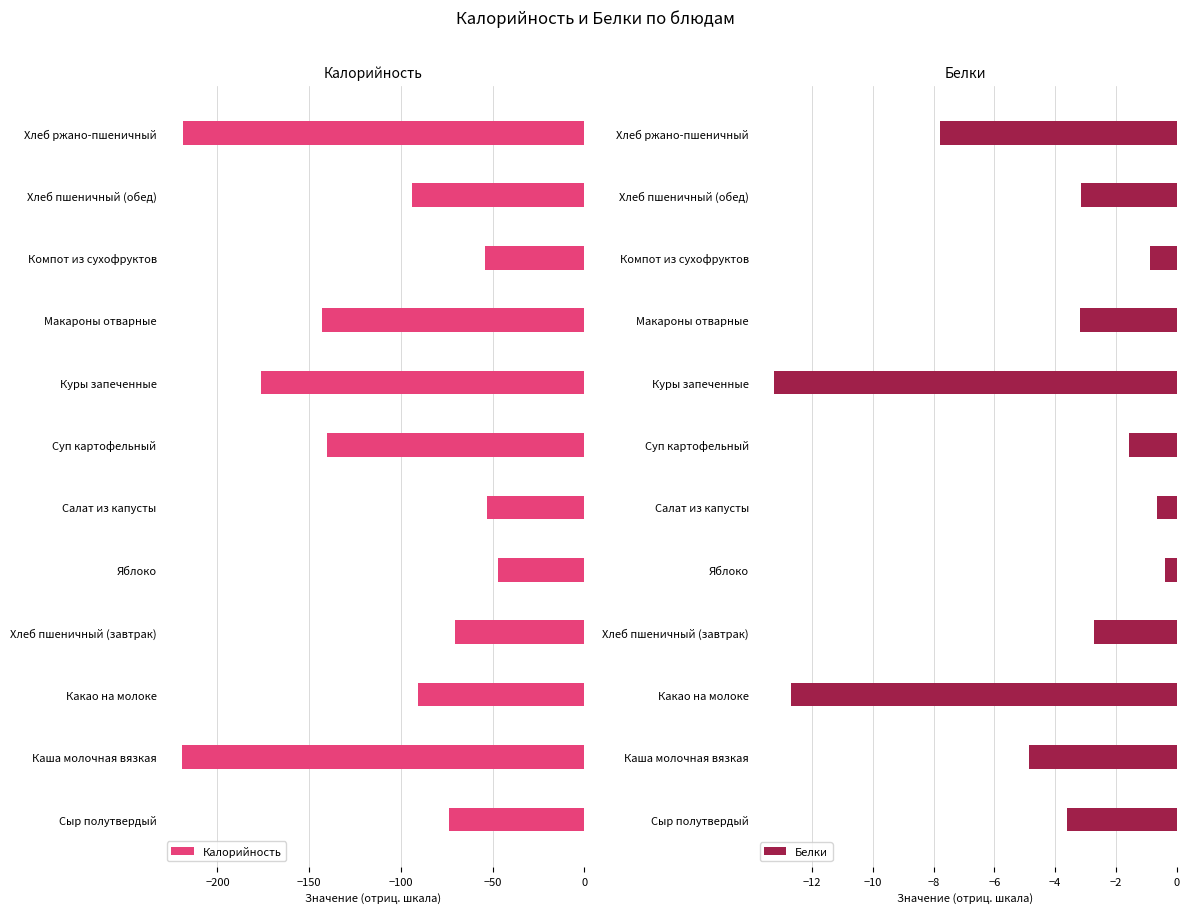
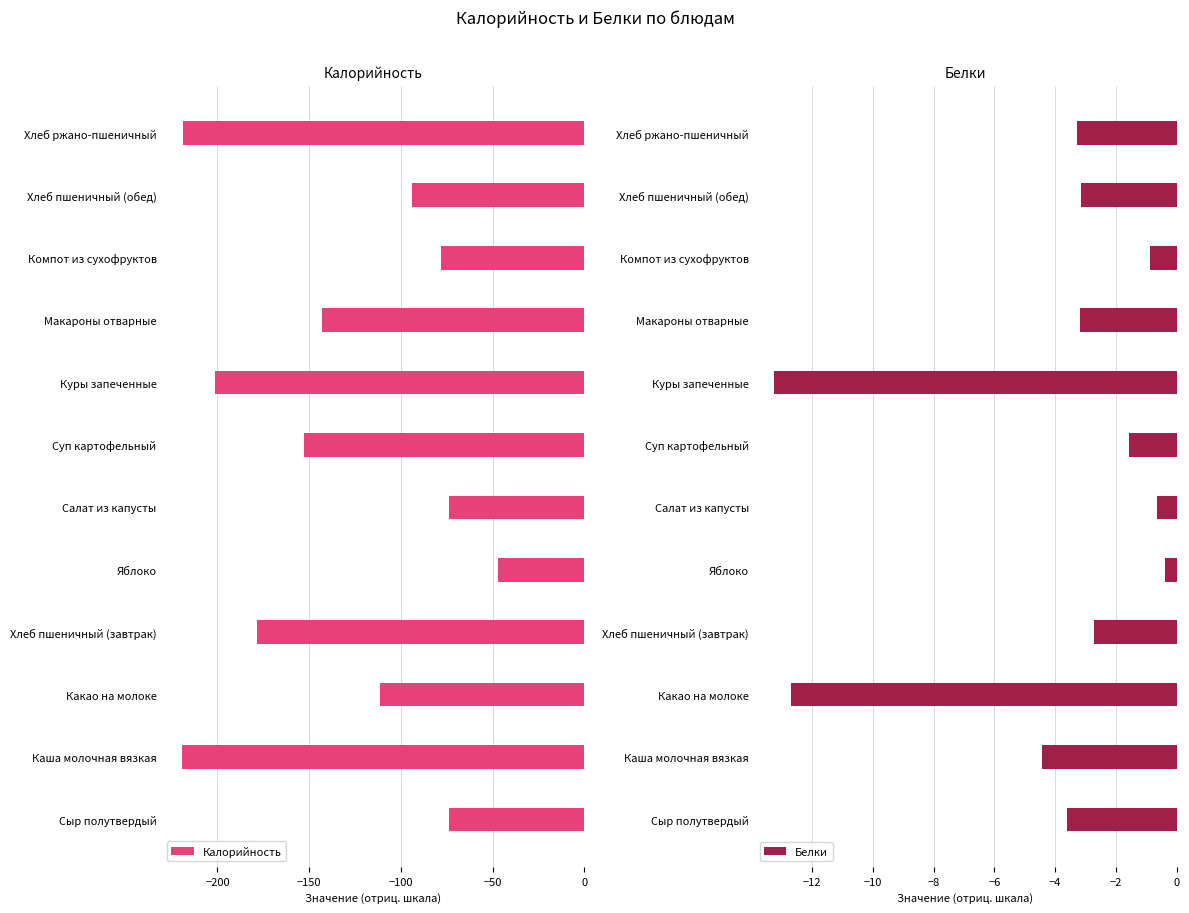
  {
    "Калорийность": {
      "Хлеб ржано-пшеничный": -219,
      "Хлеб пшеничный (обед)": -94,
-     "Компот из сухофруктов": -54,
+     "Компот из сухофруктов": -78,
      "Макароны отварные": -143,
-     "Куры запеченные": -176,
-     "Суп картофельный": -140,
-     "Салат из капусты": -53,
+     "Куры запеченные": -201,
+     "Суп картофельный": -153,
+     "Салат из капусты": -74,
      "Яблоко": -47,
-     "Хлеб пшеничный (завтрак)": -71,
-     "Какао на молоке": -90,
+     "Хлеб пшеничный (завтрак)": -179,
+     "Какао на молоке": -111,
      "Каша молочная вязкая": -220,
      "Сыр полутвердый": -74
    },
    "Белки": {
-     "Хлеб ржано-пшеничный": -7.8,
+     "Хлеб ржано-пшеничный": -3.3,
      "Хлеб пшеничный (обед)": -3.2,
      "Компот из сухофруктов": -0.9,
      "Макароны отварные": -3.2,
      "Куры запеченные": -13.2,
      "Суп картофельный": -1.6,
      "Салат из капусты": -0.7,
      "Яблоко": -0.4,
      "Хлеб пшеничный (завтрак)": -2.7,
      "Какао на молоке": -12.7,
-     "Каша молочная вязкая": -4.9,
+     "Каша молочная вязкая": -4.4,
      "Сыр полутвердый": -3.6
    }
  }
